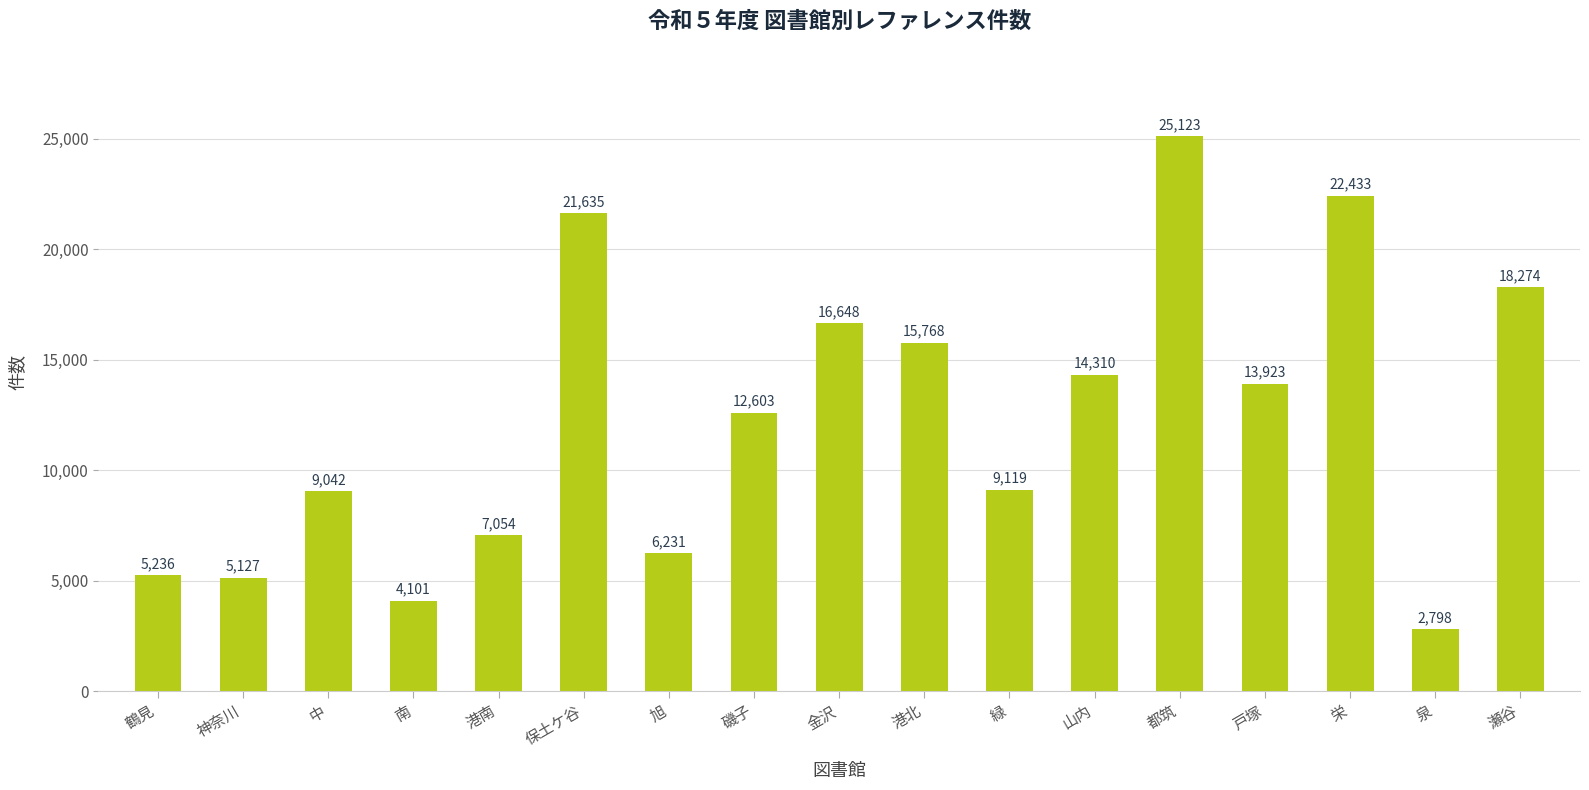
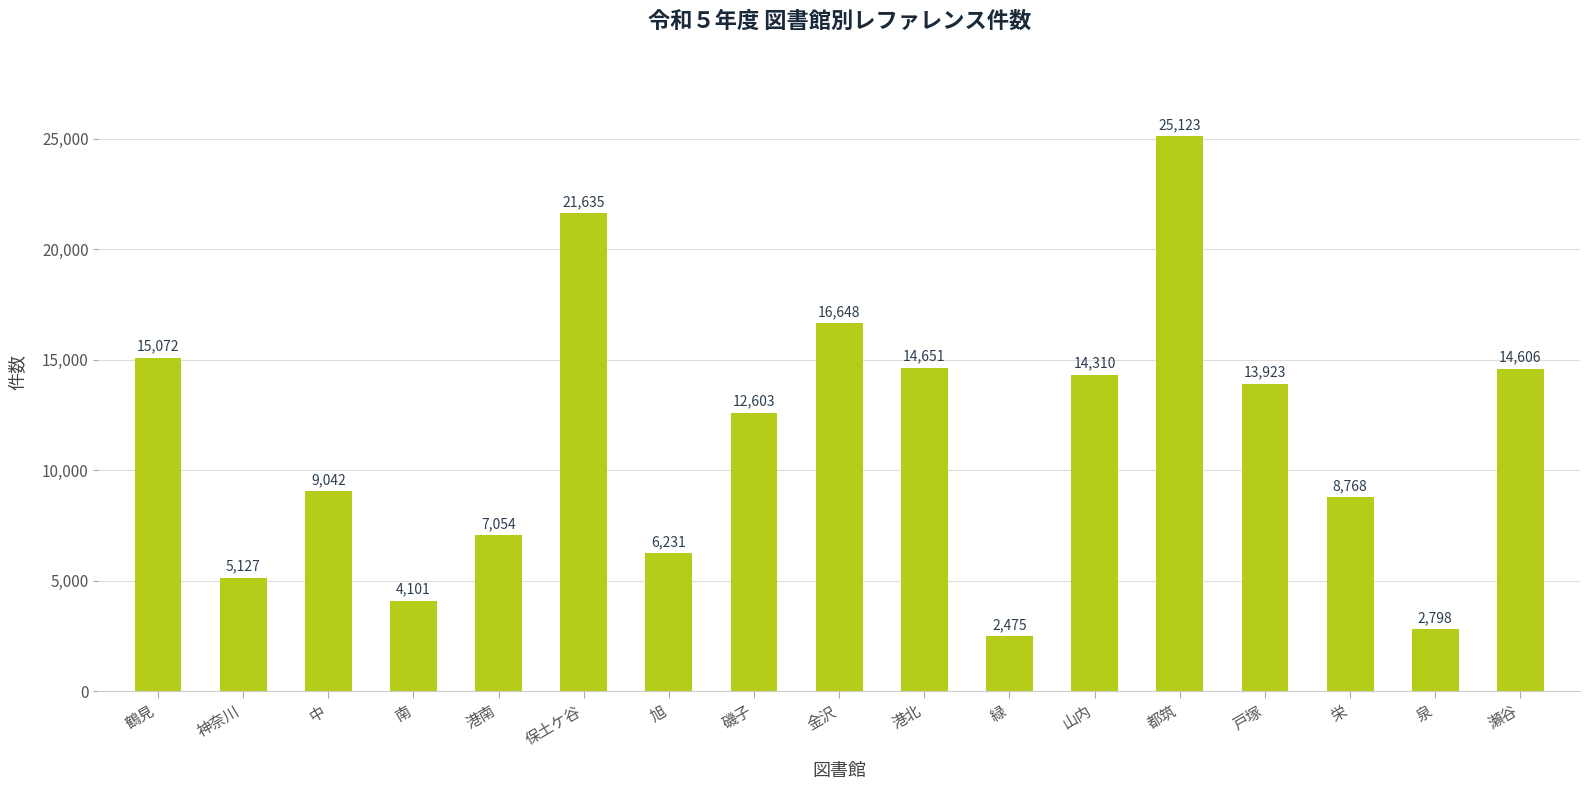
  {
-   "鶴見": "5,236",
+   "鶴見": "15,072",
    "神奈川": "5,127",
    "中": "9,042",
    "南": "4,101",
    "港南": "7,054",
    "保土ケ谷": "21,635",
    "旭": "6,231",
    "磯子": "12,603",
    "金沢": "16,648",
-   "港北": "15,768",
-   "緑": "9,119",
+   "港北": "14,651",
+   "緑": "2,475",
    "山内": "14,310",
    "都筑": "25,123",
    "戸塚": "13,923",
-   "栄": "22,433",
+   "栄": "8,768",
    "泉": "2,798",
-   "瀬谷": "18,274"
+   "瀬谷": "14,606"
  }
